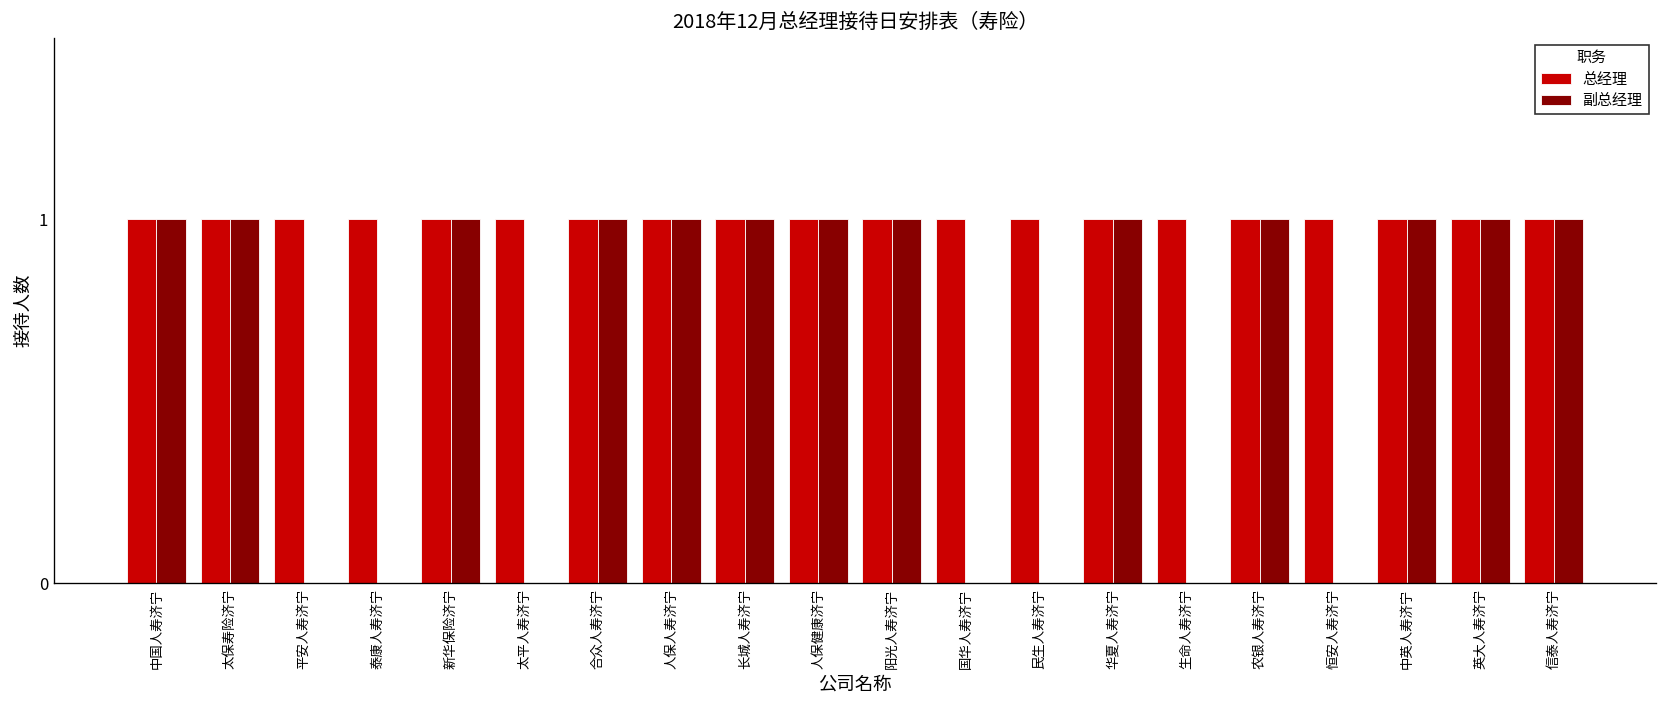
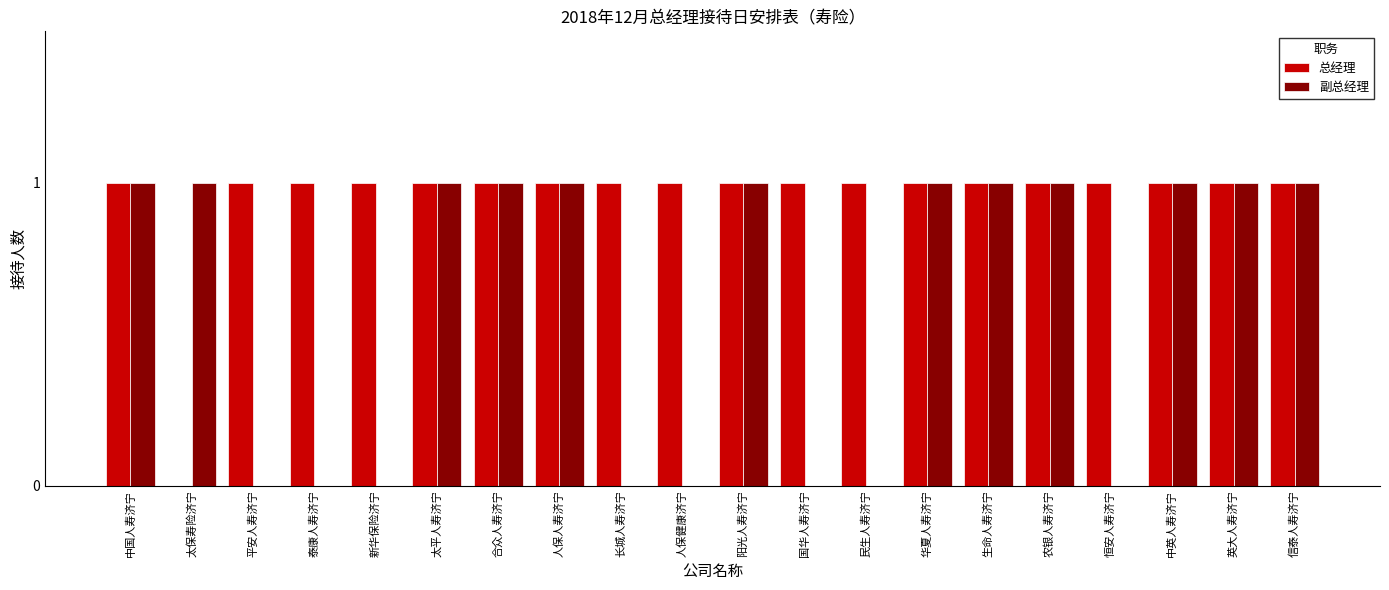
  {
    "总经理": {
      "中国人寿济宁": 1,
-     "太保寿险济宁": 1,
+     "太保寿险济宁": 0,
      "平安人寿济宁": 1,
      "泰康人寿济宁": 1,
      "新华保险济宁": 1,
      "太平人寿济宁": 1,
      "合众人寿济宁": 1,
      "人保人寿济宁": 1,
      "长城人寿济宁": 1,
      "人保健康济宁": 1,
      "阳光人寿济宁": 1,
      "国华人寿济宁": 1,
      "民生人寿济宁": 1,
      "华夏人寿济宁": 1,
      "生命人寿济宁": 1,
      "农银人寿济宁": 1,
      "恒安人寿济宁": 1,
      "中英人寿济宁": 1,
      "英大人寿济宁": 1,
      "信泰人寿济宁": 1
    },
    "副总经理": {
      "中国人寿济宁": 1,
      "太保寿险济宁": 1,
      "平安人寿济宁": 0,
      "泰康人寿济宁": 0,
-     "新华保险济宁": 1,
-     "太平人寿济宁": 0,
+     "新华保险济宁": 0,
+     "太平人寿济宁": 1,
      "合众人寿济宁": 1,
      "人保人寿济宁": 1,
-     "长城人寿济宁": 1,
-     "人保健康济宁": 1,
+     "长城人寿济宁": 0,
+     "人保健康济宁": 0,
      "阳光人寿济宁": 1,
      "国华人寿济宁": 0,
      "民生人寿济宁": 0,
      "华夏人寿济宁": 1,
-     "生命人寿济宁": 0,
+     "生命人寿济宁": 1,
      "农银人寿济宁": 1,
      "恒安人寿济宁": 0,
      "中英人寿济宁": 1,
      "英大人寿济宁": 1,
      "信泰人寿济宁": 1
    }
  }
